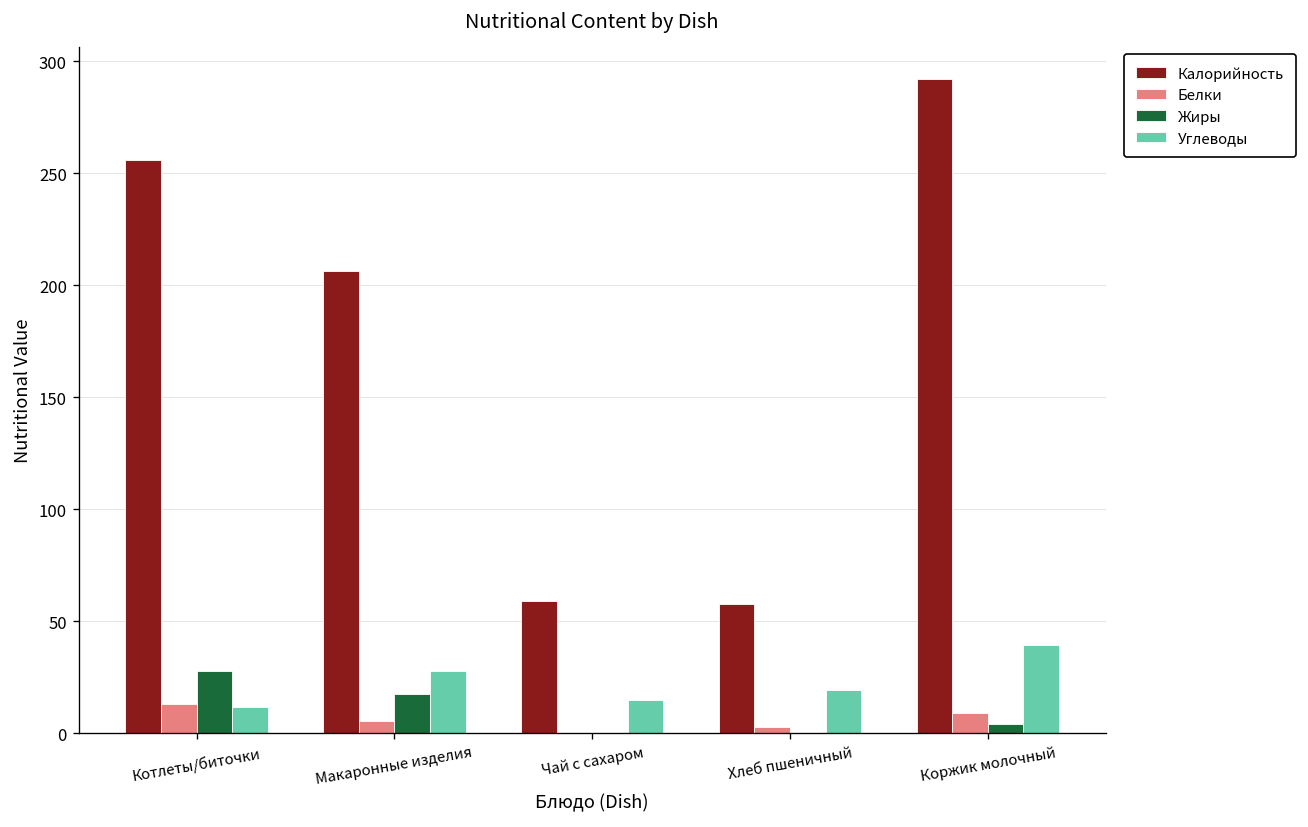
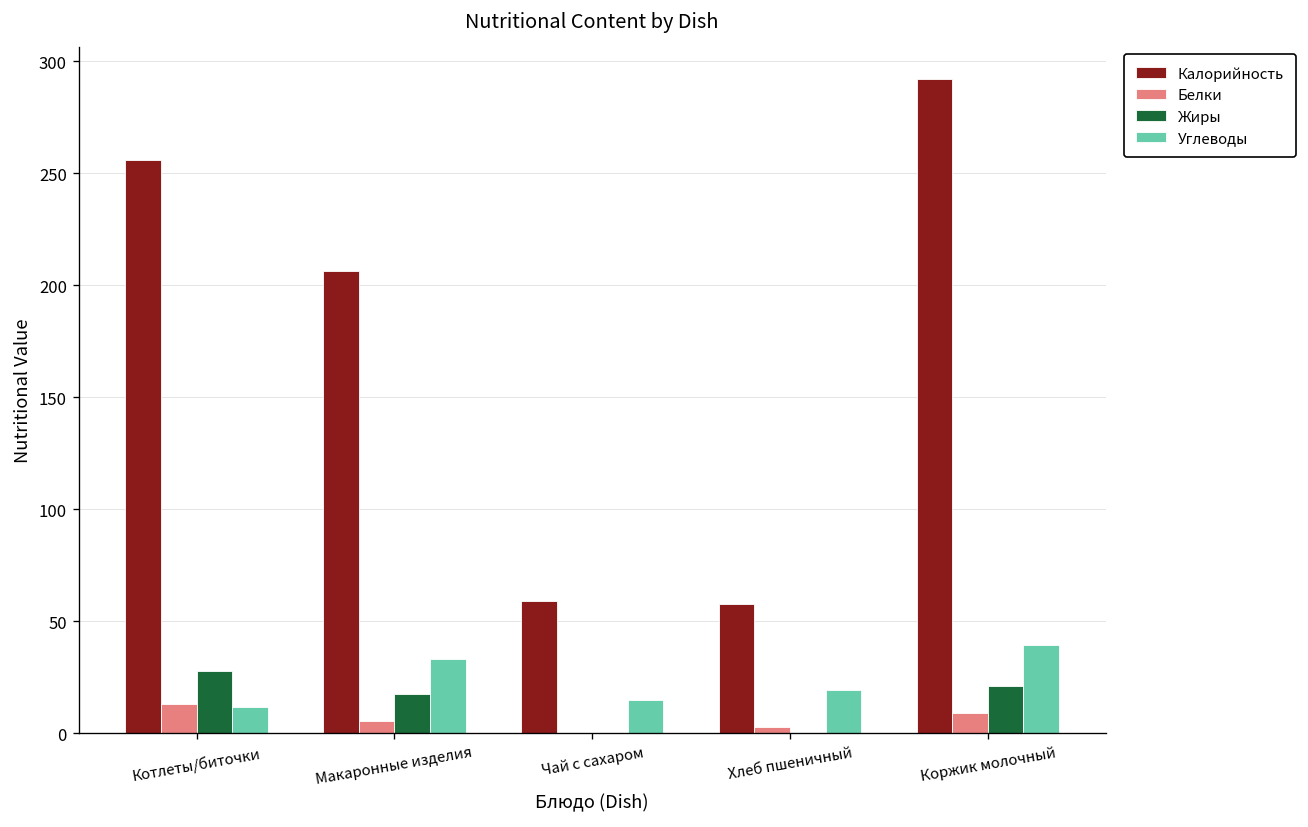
  {
    "Калорийность": {
      "Котлеты/биточки": 256,
      "Макаронные изделия": 206,
      "Чай с сахаром": 59,
      "Хлеб пшеничный": 58,
      "Коржик молочный": 292
    },
    "Белки": {
      "Котлеты/биточки": 13,
      "Макаронные изделия": 6,
      "Хлеб пшеничный": 3,
      "Коржик молочный": 9
    },
    "Жиры": {
      "Котлеты/биточки": 28,
      "Макаронные изделия": 18,
      "Чай с сахаром": 0,
-     "Коржик молочный": 4
+     "Коржик молочный": 21
    },
    "Углеводы": {
      "Котлеты/биточки": 12,
-     "Макаронные изделия": 28,
+     "Макаронные изделия": 33,
      "Чай с сахаром": 15,
      "Хлеб пшеничный": 20,
      "Коржик молочный": 40
    }
  }
